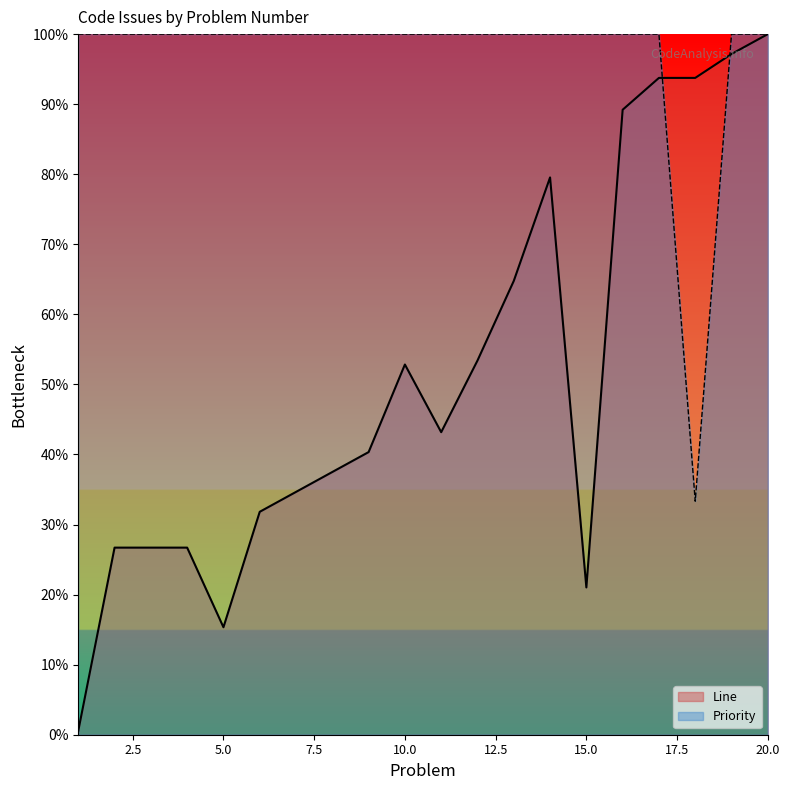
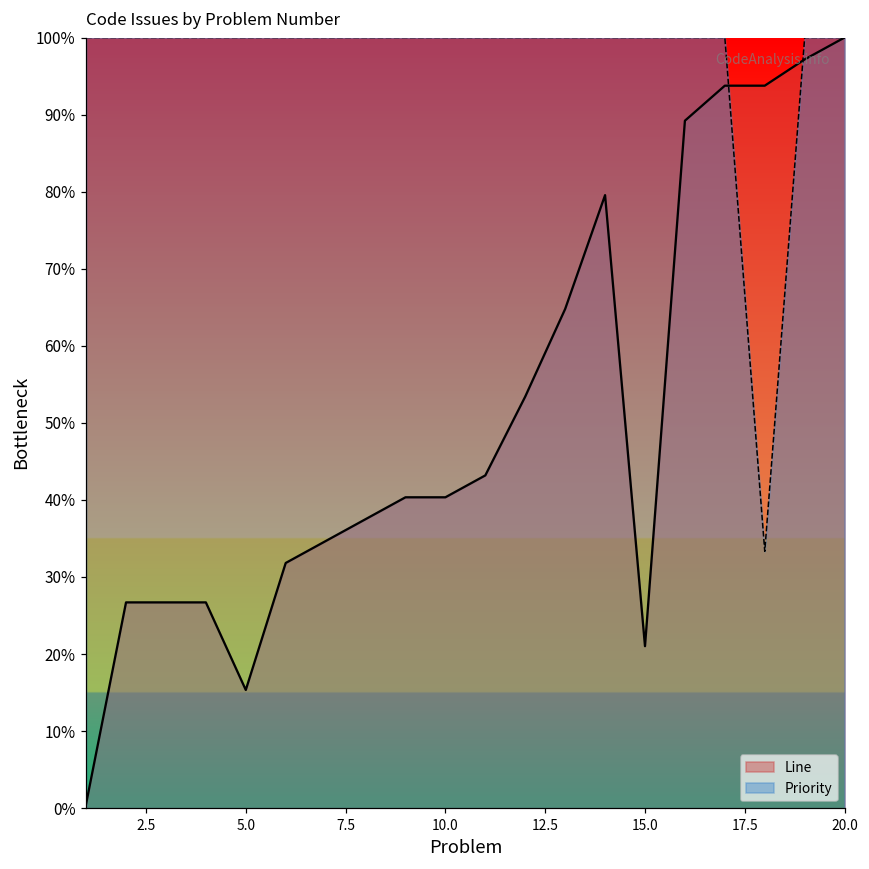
  {
    "Line": {
      "5.0": "15%",
-     "10.0": "53%",
+     "10.0": "40%",
      "15.0": "21%"
    },
    "Priority": {
      "5.0": "100%",
      "10.0": "100%",
      "15.0": "100%"
    }
  }
